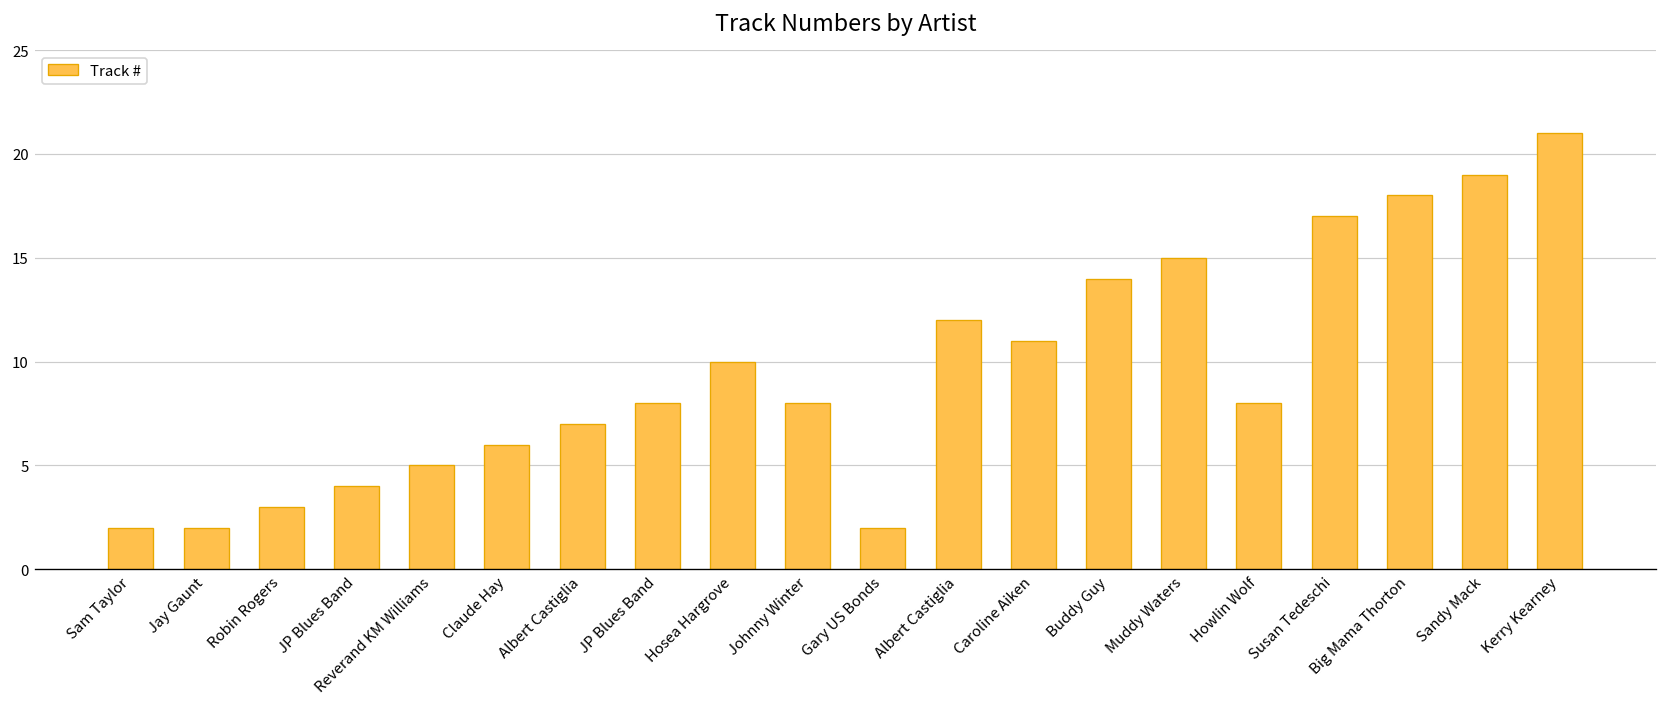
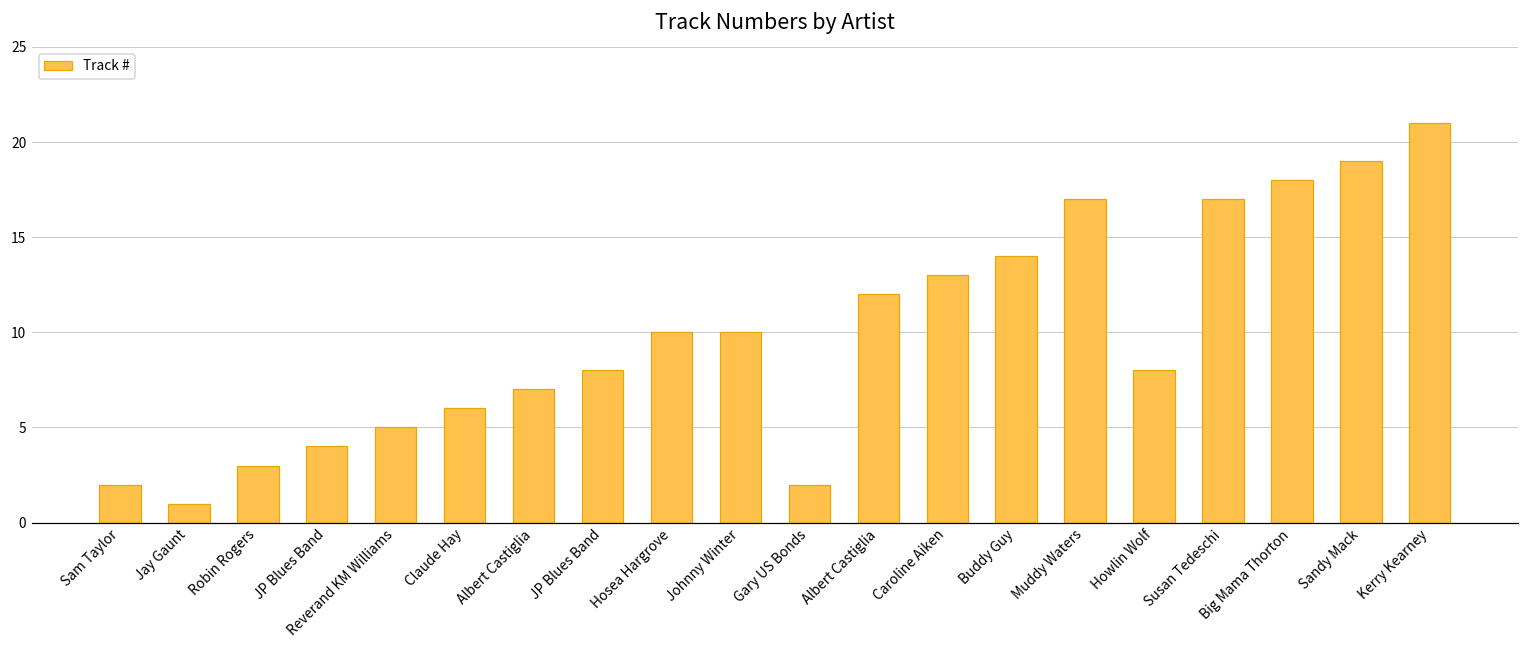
  {
    "Sam Taylor": 2,
-   "Jay Gaunt": 2,
+   "Jay Gaunt": 1,
    "Robin Rogers": 3,
    "Reverand KM Williams": 5,
    "Claude Hay": 6,
    "Hosea Hargrove": 10,
-   "Johnny Winter": 8,
+   "Johnny Winter": 10,
    "Gary US Bonds": 2,
-   "Caroline Aiken": 11,
+   "Caroline Aiken": 13,
    "Buddy Guy": 14,
-   "Muddy Waters": 15,
+   "Muddy Waters": 17,
    "Howlin Wolf": 8,
    "Susan Tedeschi": 17,
    "Big Mama Thorton": 18,
    "Sandy Mack": 19,
    "Kerry Kearney": 21
  }
